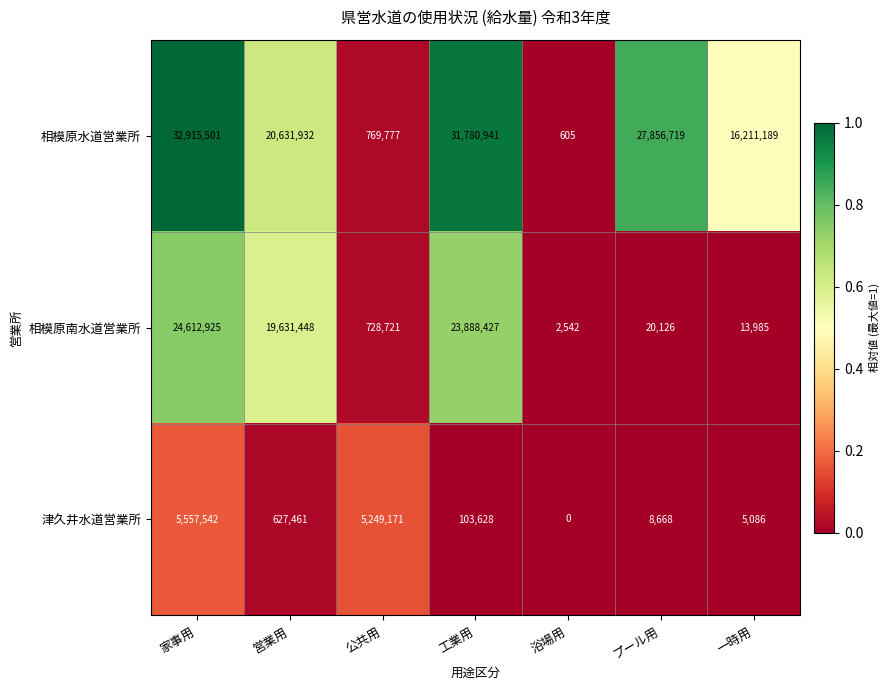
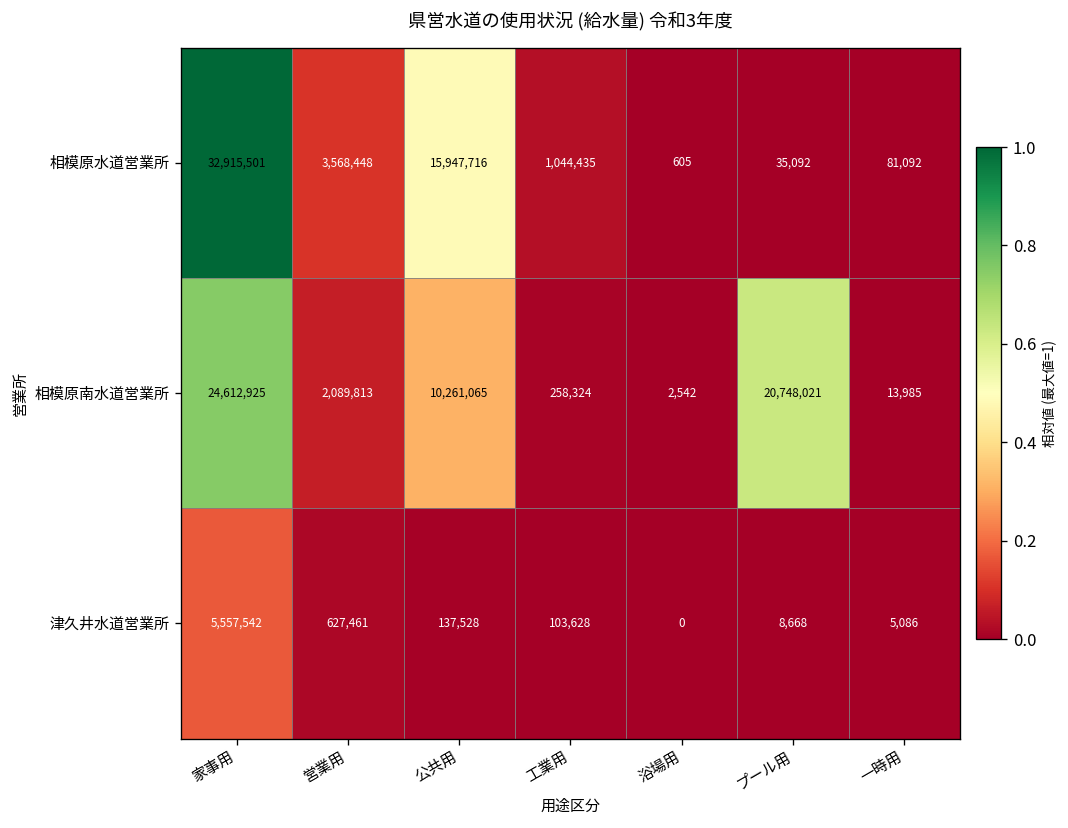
  {
    "相模原水道営業所": {
      "家事用": "32,915,501",
-     "営業用": "20,631,932",
-     "公共用": "769,777",
-     "工業用": "31,780,941",
+     "営業用": "3,568,448",
+     "公共用": "15,947,716",
+     "工業用": "1,044,435",
      "浴場用": "605",
-     "プール用": "27,856,719",
-     "一時用": "16,211,189"
+     "プール用": "35,092",
+     "一時用": "81,092"
    },
    "相模原南水道営業所": {
      "家事用": "24,612,925",
-     "営業用": "19,631,448",
-     "公共用": "728,721",
-     "工業用": "23,888,427",
+     "営業用": "2,089,813",
+     "公共用": "10,261,065",
+     "工業用": "258,324",
      "浴場用": "2,542",
-     "プール用": "20,126",
+     "プール用": "20,748,021",
      "一時用": "13,985"
    },
    "津久井水道営業所": {
      "家事用": "5,557,542",
      "営業用": "627,461",
-     "公共用": "5,249,171",
+     "公共用": "137,528",
      "工業用": "103,628",
      "浴場用": "0",
      "プール用": "8,668",
      "一時用": "5,086"
    }
  }
